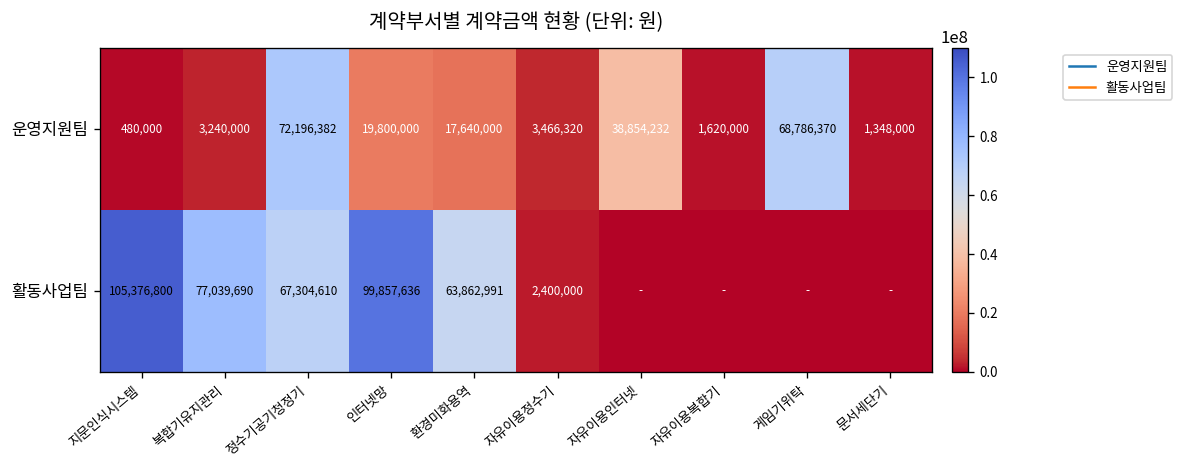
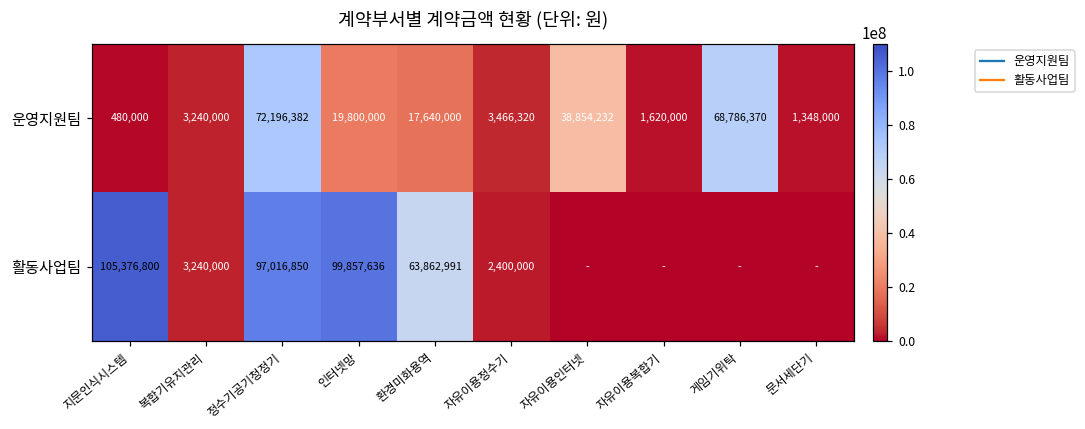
  {
    "운영지원팀": {
      "지문인식시스템": "480,000",
      "복합기유지관리": "3,240,000",
      "정수기공기청정기": "72,196,382",
      "인터넷망": "19,800,000",
      "환경미화용역": "17,640,000",
      "자유이용정수기": "3,466,320",
      "자유이용인터넷": "38,854,232",
      "자유이용복합기": "1,620,000",
      "게임기위탁": "68,786,370",
      "문서세단기": "1,348,000"
    },
    "활동사업팀": {
      "지문인식시스템": "105,376,800",
-     "복합기유지관리": "77,039,690",
-     "정수기공기청정기": "67,304,610",
+     "복합기유지관리": "3,240,000",
+     "정수기공기청정기": "97,016,850",
      "인터넷망": "99,857,636",
      "환경미화용역": "63,862,991",
      "자유이용정수기": "2,400,000"
    }
  }
